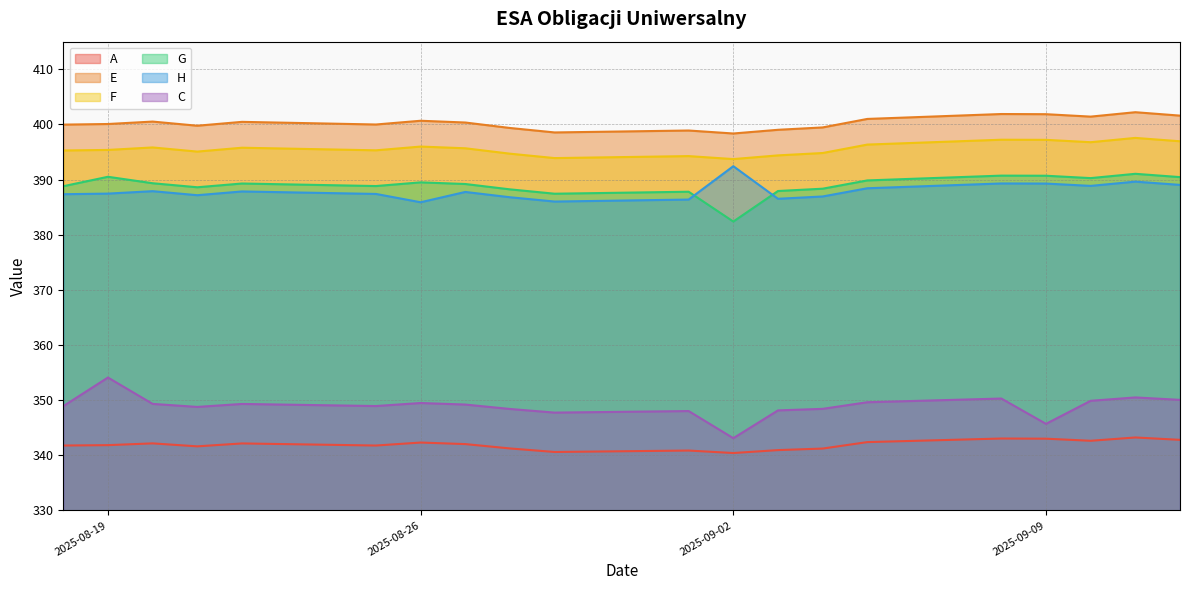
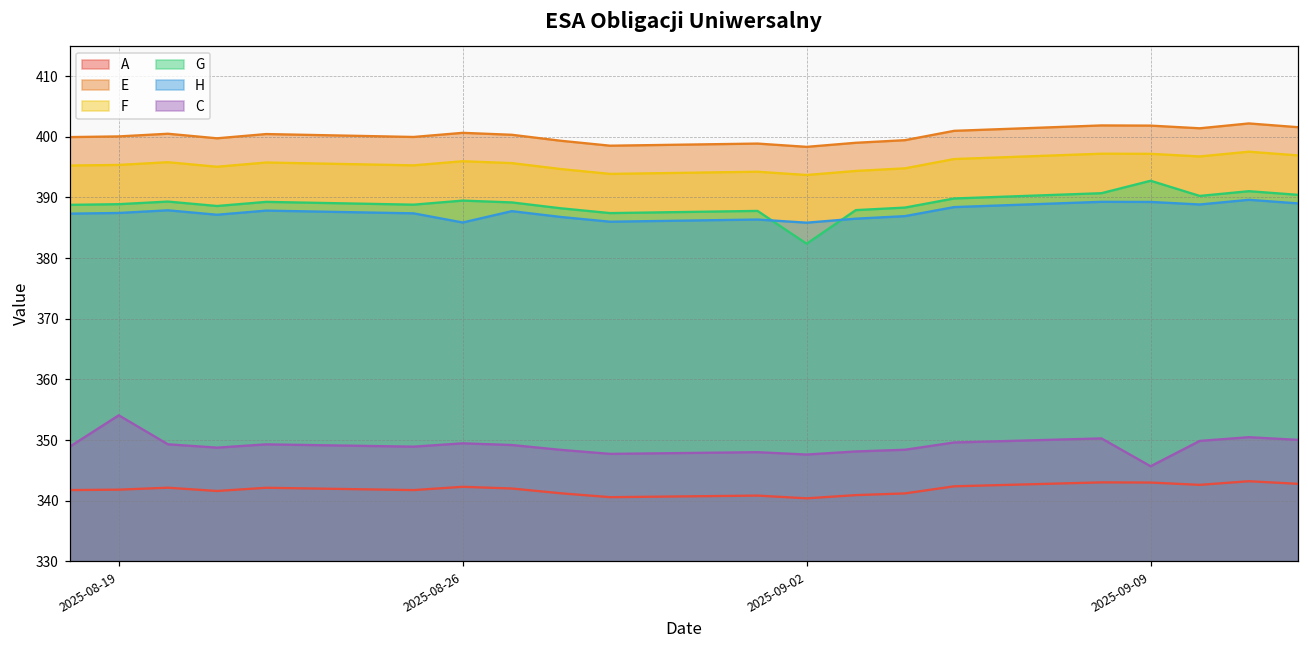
  {
    "G": {
-     "2025-08-19": 391,
+     "2025-08-19": 389,
      "2025-08-26": 389,
      "2025-09-02": 382,
-     "2025-09-09": 391
+     "2025-09-09": 393
    },
    "H": {
      "2025-08-19": 387,
      "2025-08-26": 386,
-     "2025-09-02": 392,
+     "2025-09-02": 386,
      "2025-09-09": 389
    },
    "C": {
      "2025-08-19": 354,
      "2025-08-26": 349,
-     "2025-09-02": 343,
+     "2025-09-02": 348,
      "2025-09-09": 346
    }
  }
